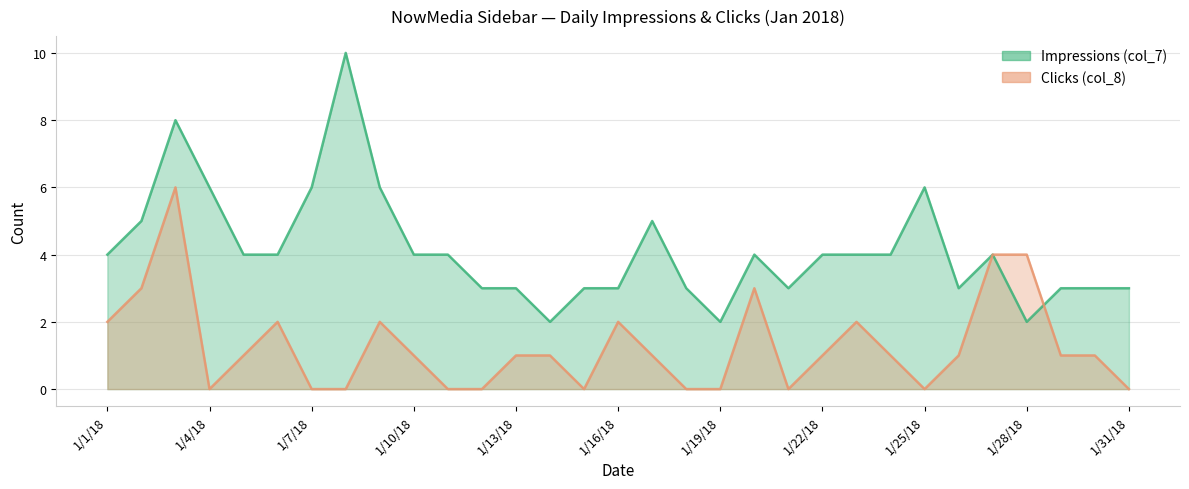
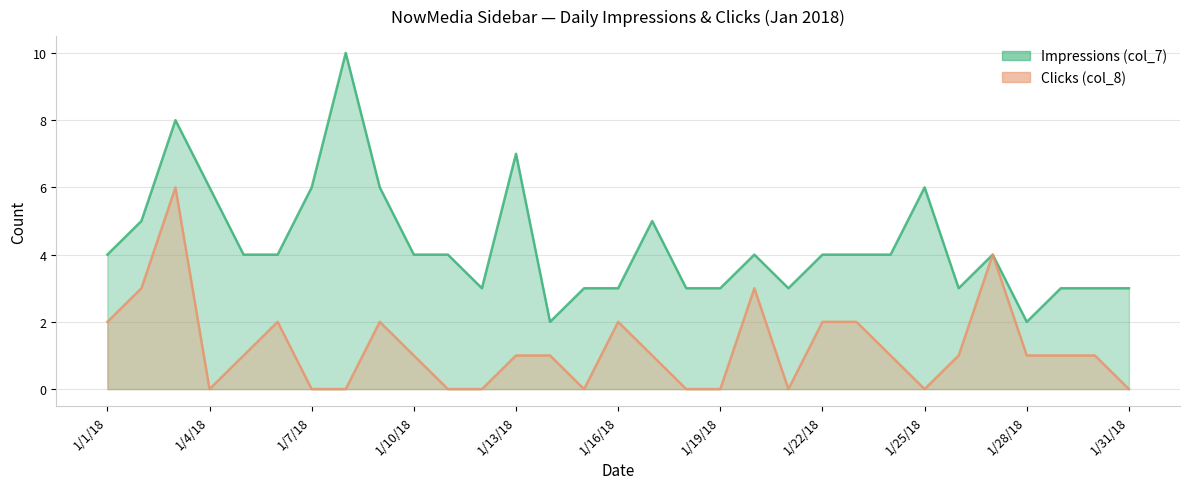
  {
    "Impressions (col_7)": {
      "1/1/18": 4,
      "1/4/18": 6,
      "1/7/18": 6,
      "1/10/18": 4,
-     "1/13/18": 3,
+     "1/13/18": 7,
      "1/16/18": 3,
-     "1/19/18": 2,
+     "1/19/18": 3,
      "1/22/18": 4,
      "1/25/18": 6,
      "1/28/18": 2,
      "1/31/18": 3
    },
    "Clicks (col_8)": {
      "1/1/18": 2,
      "1/4/18": 0,
      "1/7/18": 0,
      "1/10/18": 1,
      "1/13/18": 1,
      "1/16/18": 2,
      "1/19/18": 0,
-     "1/22/18": 1,
+     "1/22/18": 2,
      "1/25/18": 0,
-     "1/28/18": 4,
+     "1/28/18": 1,
      "1/31/18": 0
    }
  }
